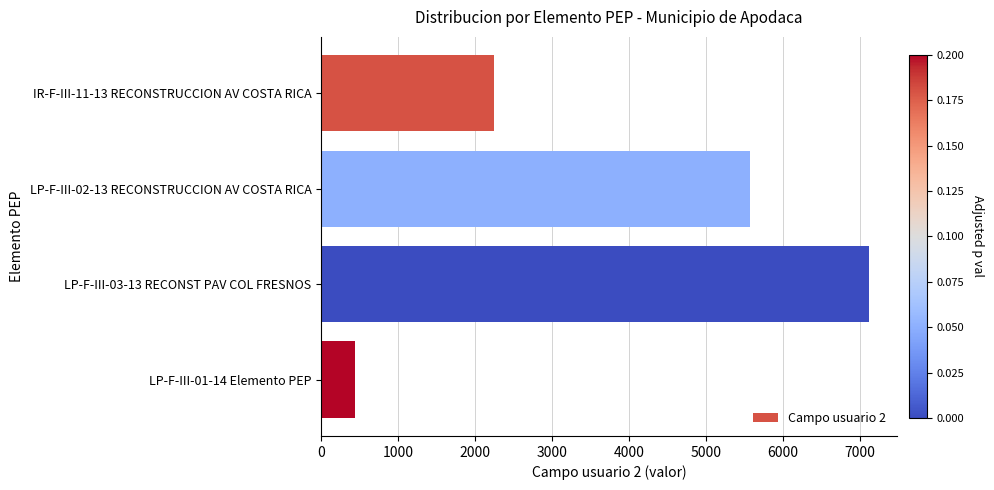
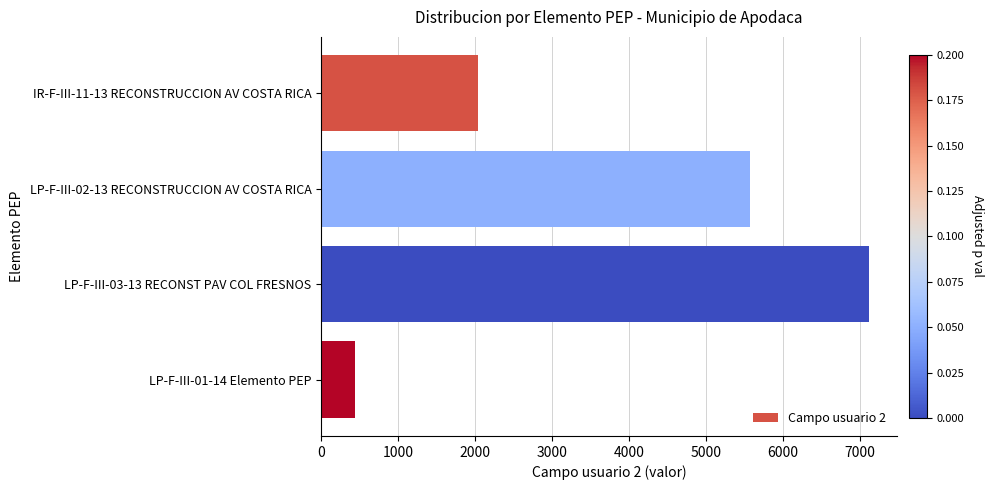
  {
-   "IR-F-III-11-13 RECONSTRUCCION AV COSTA RICA": 2300,
+   "IR-F-III-11-13 RECONSTRUCCION AV COSTA RICA": 2000,
    "LP-F-III-02-13 RECONSTRUCCION AV COSTA RICA": 5600,
    "LP-F-III-03-13 RECONST PAV COL FRESNOS": 7100,
    "LP-F-III-01-14 Elemento PEP": 400
  }
